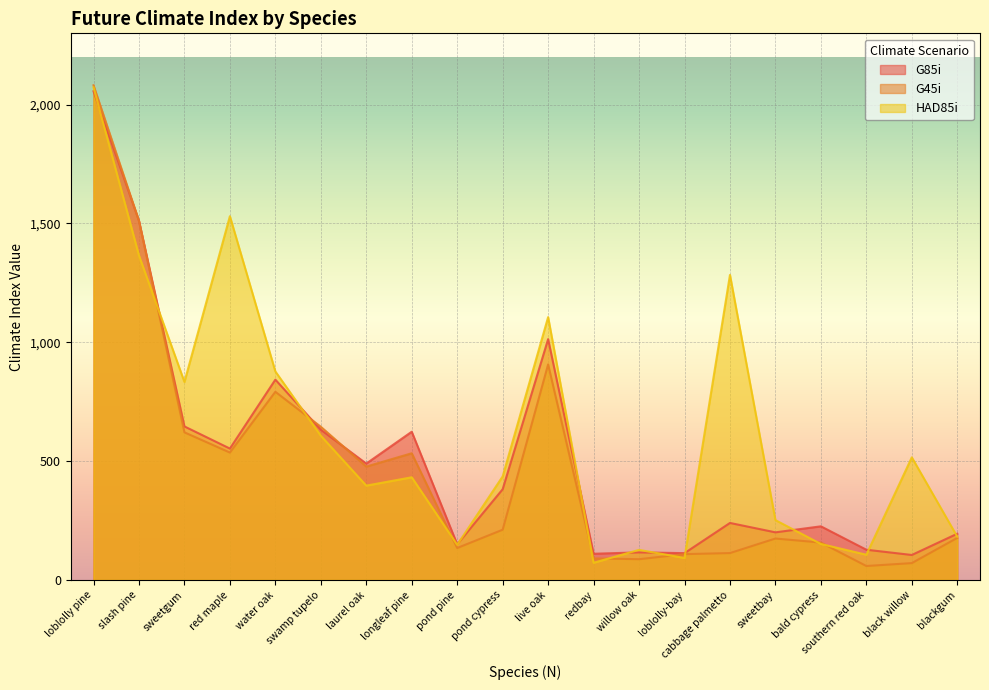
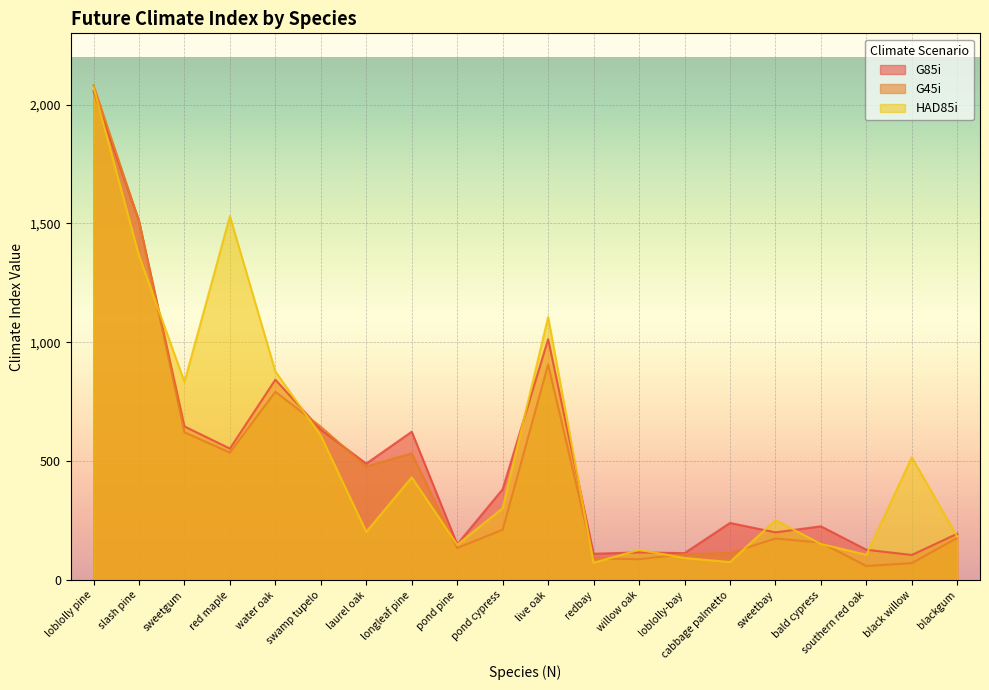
  {
    "HAD85i": {
      "slash pine": "1,370",
      "sweetgum": "830",
      "red maple": "1,530",
      "water oak": "880",
      "swamp tupelo": "610",
-     "laurel oak": "400",
+     "laurel oak": "200",
      "longleaf pine": "430",
-     "pond cypress": "440",
+     "pond cypress": "300",
      "live oak": "1,110",
      "redbay": "70",
      "loblolly-bay": "90",
-     "cabbage palmetto": "1,280",
+     "cabbage palmetto": "80",
      "sweetbay": "250",
      "southern red oak": "110",
      "black willow": "520"
    }
  }
